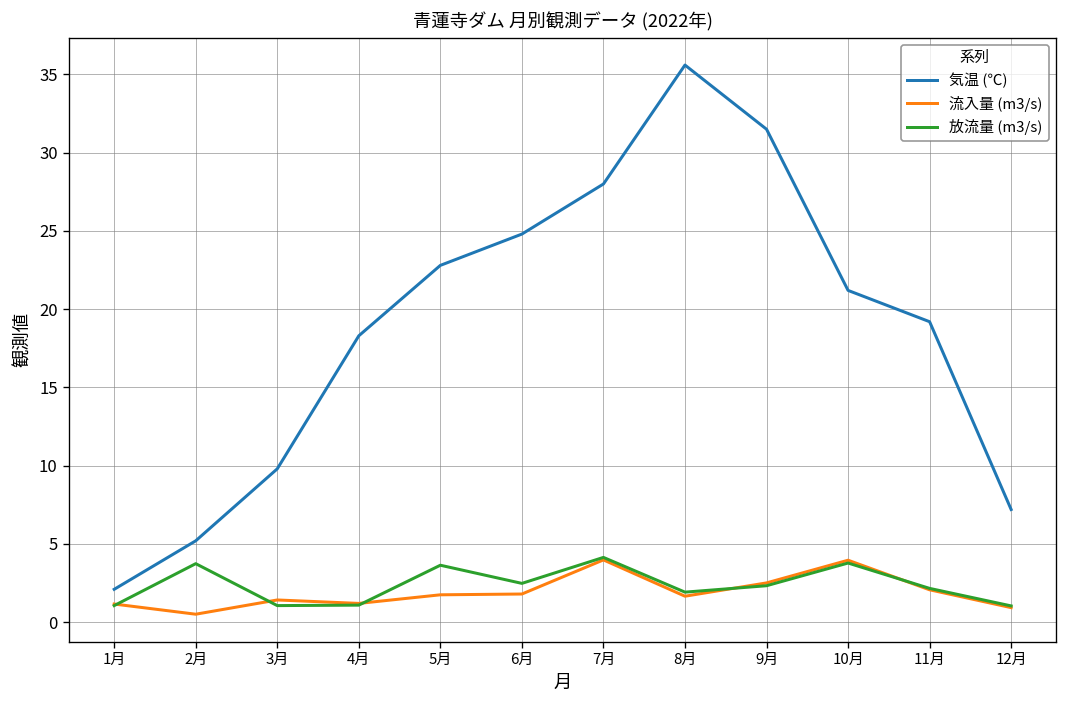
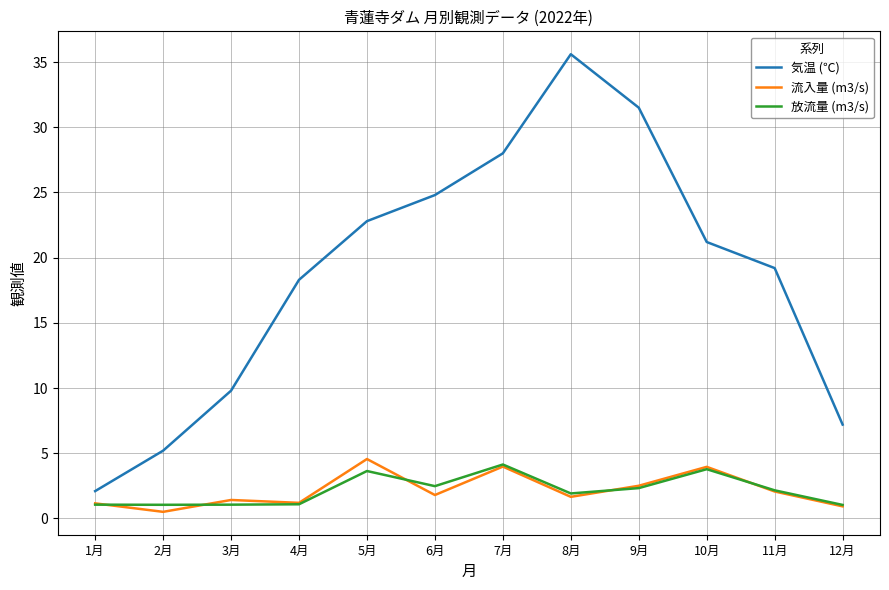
  {
    "気温 (℃)": {
      "1月": 2.1,
      "2月": 5.2,
      "3月": 9.8,
      "4月": 18.3,
      "5月": 22.8,
      "6月": 24.8,
      "7月": 28.0,
      "8月": 35.6,
      "9月": 31.5,
      "10月": 21.2,
      "11月": 19.2,
      "12月": 7.2
    },
    "流入量 (m3/s)": {
      "2月": 0.5,
      "3月": 1.4,
-     "5月": 1.8,
+     "5月": 4.6,
      "6月": 1.8,
      "8月": 1.7
    },
    "放流量 (m3/s)": {
-     "2月": 3.7,
+     "2月": 1.1,
      "3月": 1.1,
      "5月": 3.6,
      "6月": 2.5,
      "8月": 1.9
    }
  }
